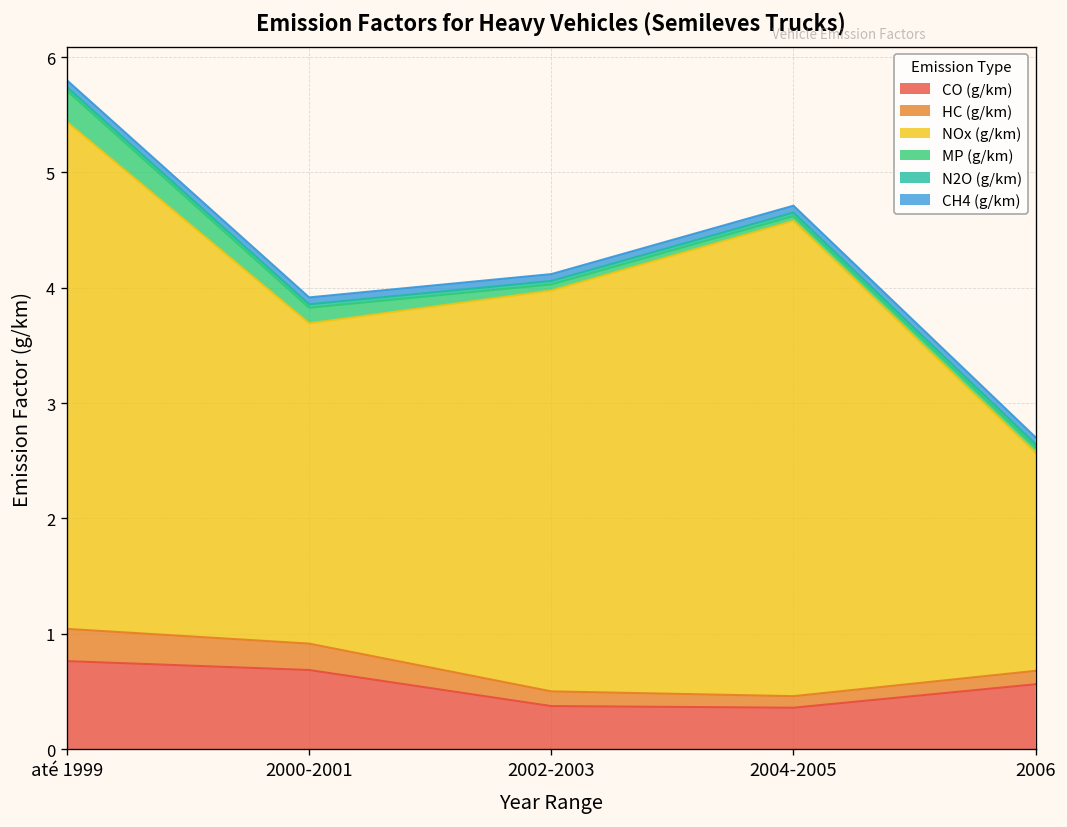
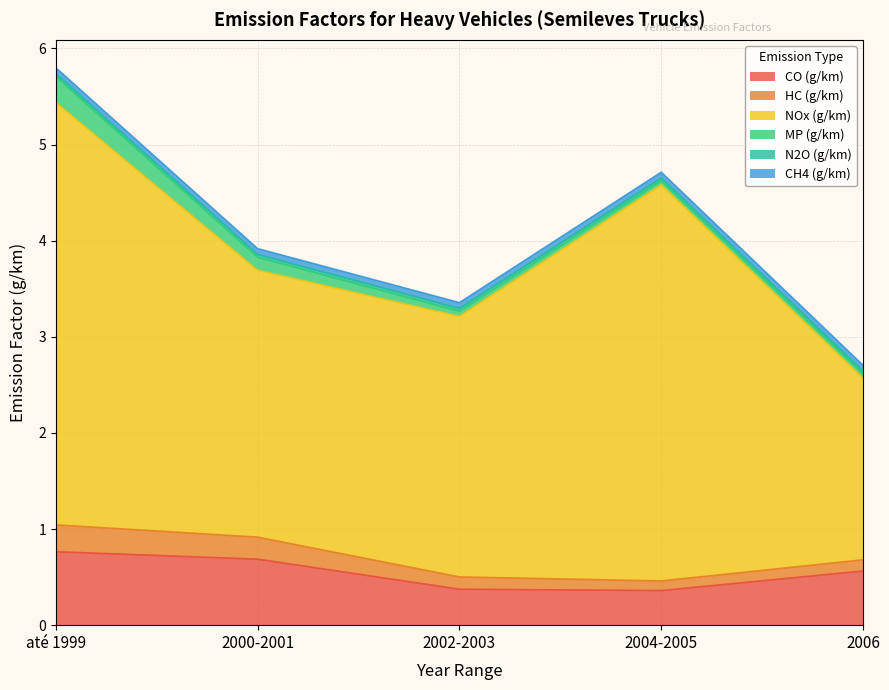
  {
    "NOx (g/km)": {
      "até 1999": 4.4,
      "2000-2001": 2.8,
-     "2002-2003": 3.5,
+     "2002-2003": 2.7,
      "2004-2005": 4.1,
      "2006": 1.9
    },
    "CH4 (g/km)": {
      "até 1999": 0.1,
      "2000-2001": 0.1,
      "2002-2003": 0.1,
      "2004-2005": 0.1,
      "2006": 0.1
    }
  }
